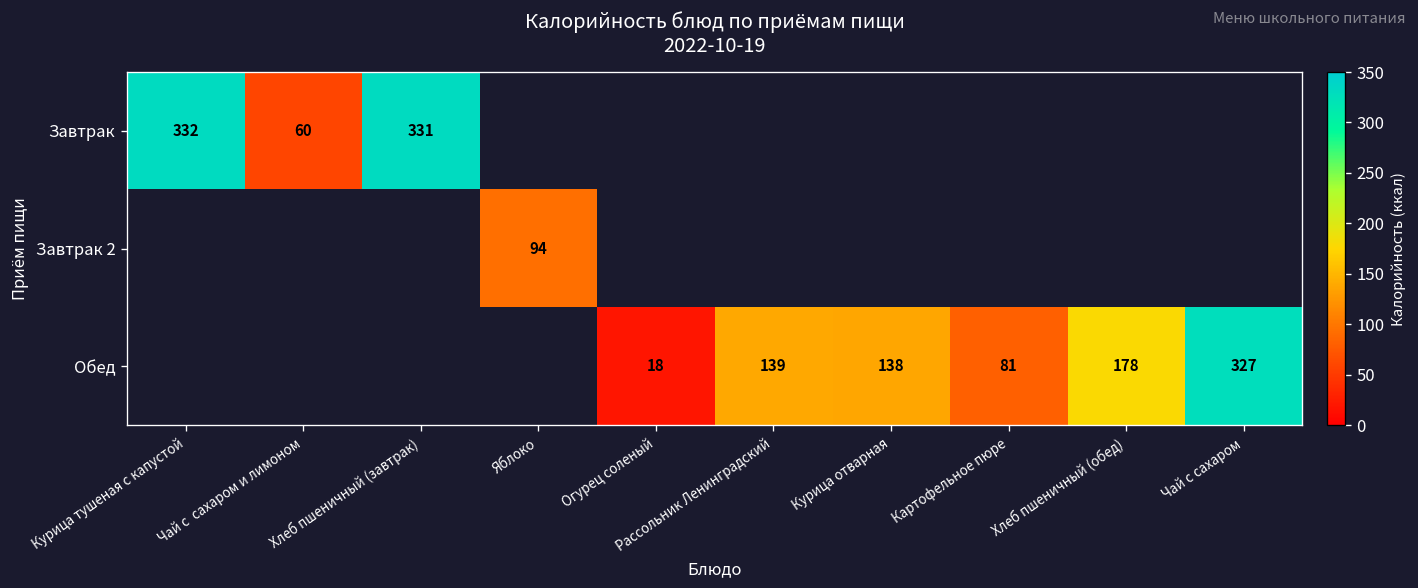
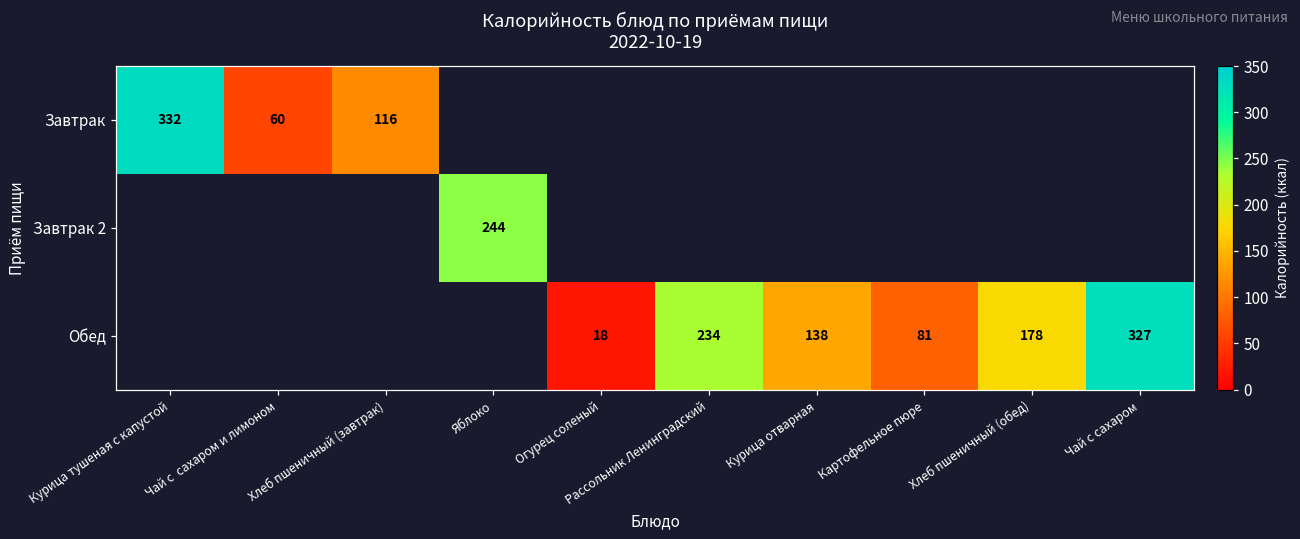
  {
    "Завтрак": {
      "Курица тушеная с капустой": 332,
      "Чай с сахаром и лимоном": 60,
-     "Хлеб пшеничный (завтрак)": 331
+     "Хлеб пшеничный (завтрак)": 116
    },
    "Завтрак 2": {
-     "Яблоко": 94
+     "Яблоко": 244
    },
    "Обед": {
      "Огурец соленый": 18,
-     "Рассольник Ленинградский": 139,
+     "Рассольник Ленинградский": 234,
      "Курица отварная": 138,
      "Картофельное пюре": 81,
      "Хлеб пшеничный (обед)": 178,
      "Чай с сахаром": 327
    }
  }
